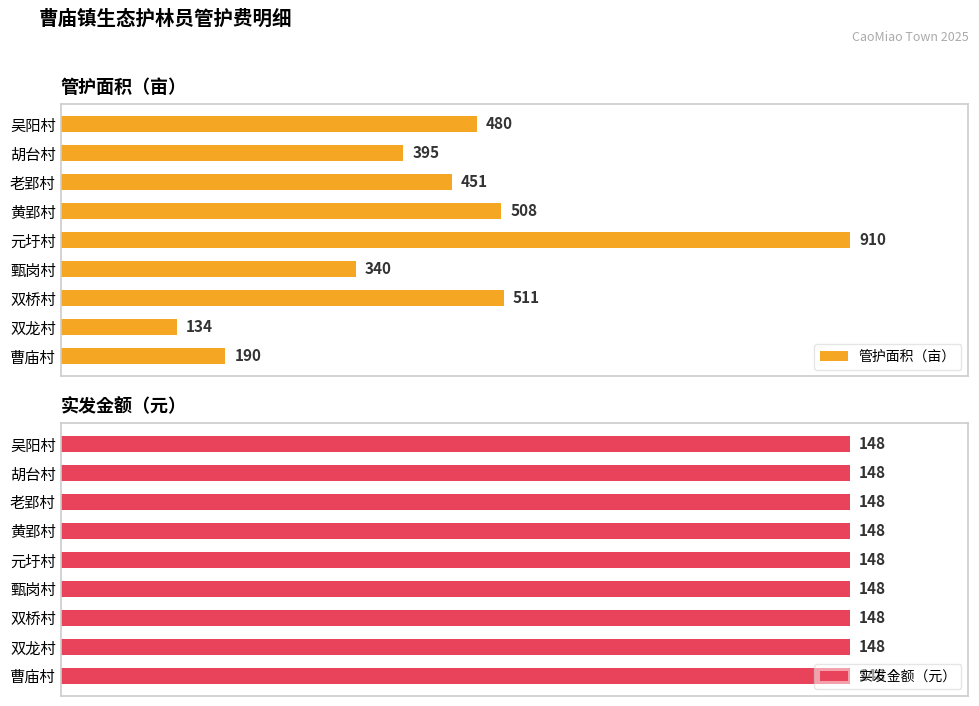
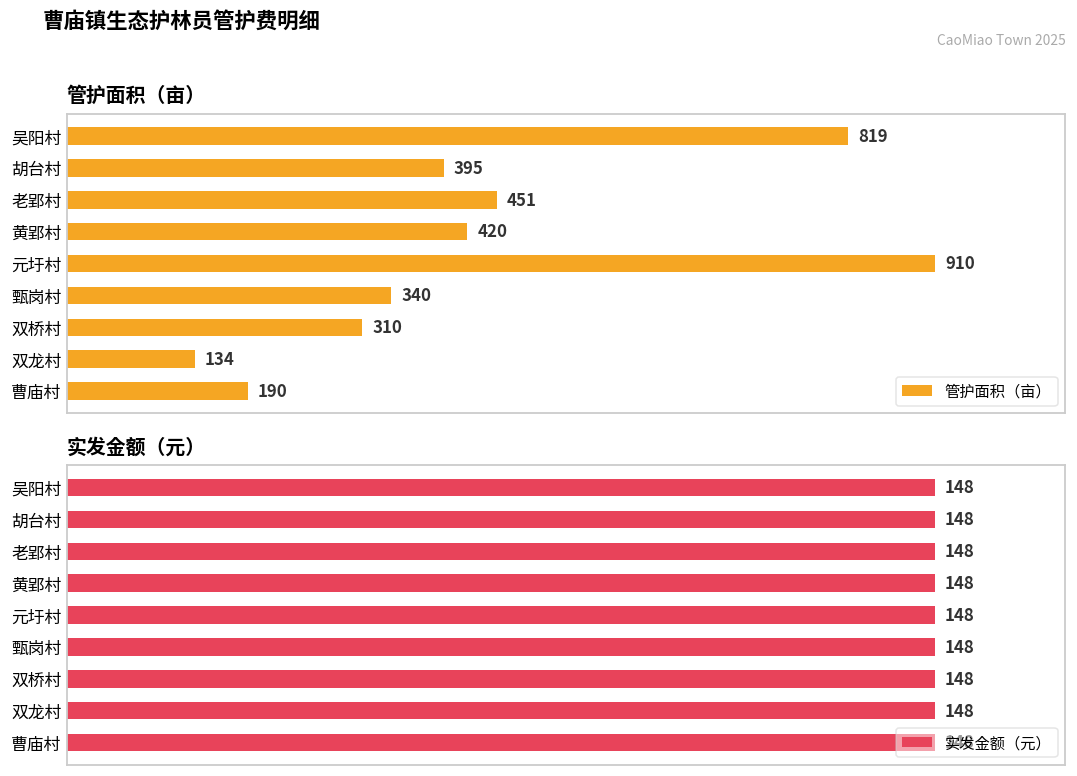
  {
    "管护面积（亩）": {
-     "吴阳村": 480,
+     "吴阳村": 819,
      "胡台村": 395,
      "老郢村": 451,
-     "黄郢村": 508,
+     "黄郢村": 420,
      "元圩村": 910,
      "甄岗村": 340,
-     "双桥村": 511,
+     "双桥村": 310,
      "双龙村": 134,
      "曹庙村": 190
    },
    "实发金额（元）": {
      "吴阳村": 148,
      "胡台村": 148,
      "老郢村": 148,
      "黄郢村": 148,
      "元圩村": 148,
      "甄岗村": 148,
      "双桥村": 148,
      "双龙村": 148
    }
  }
